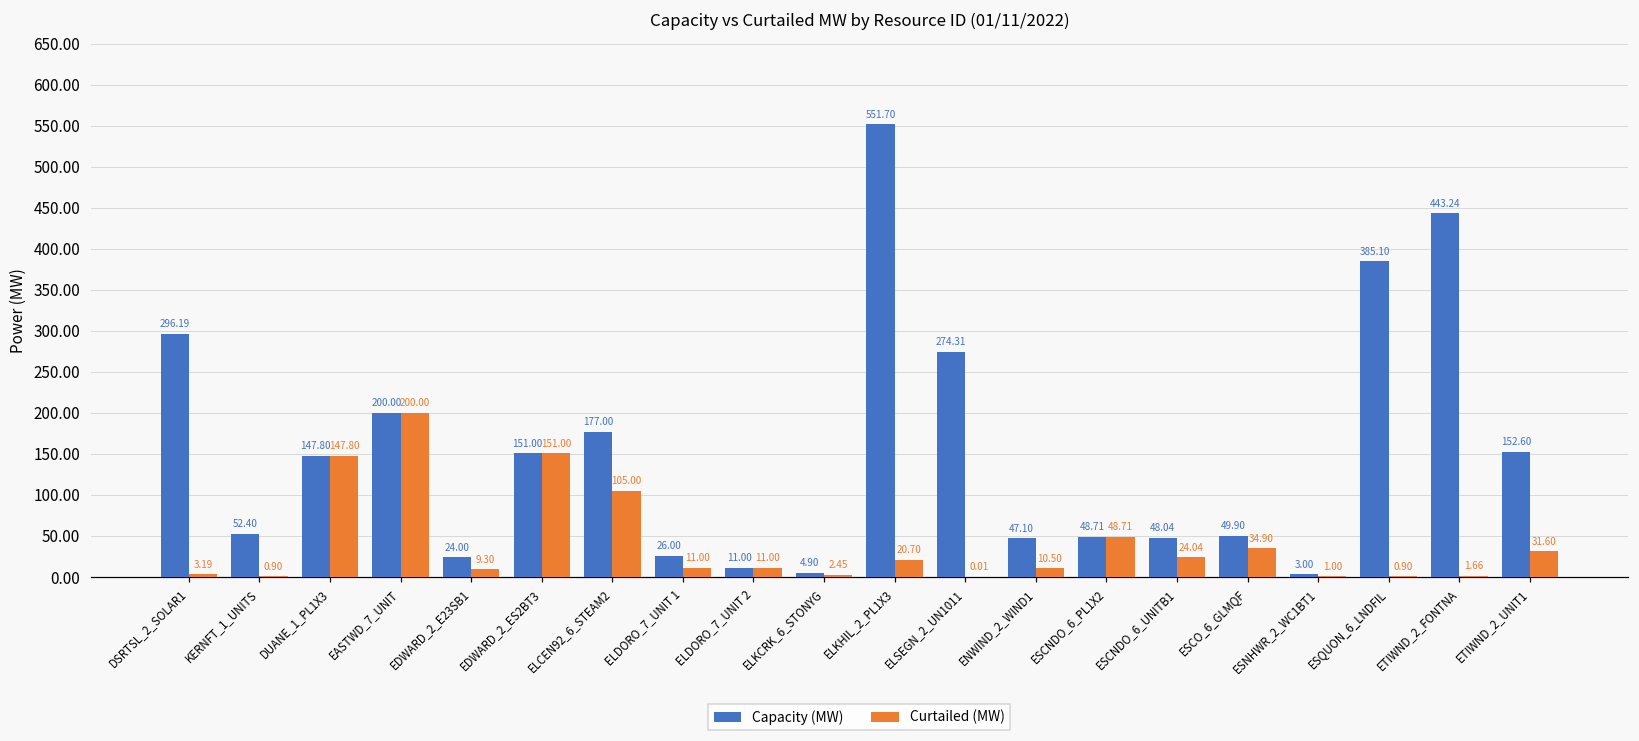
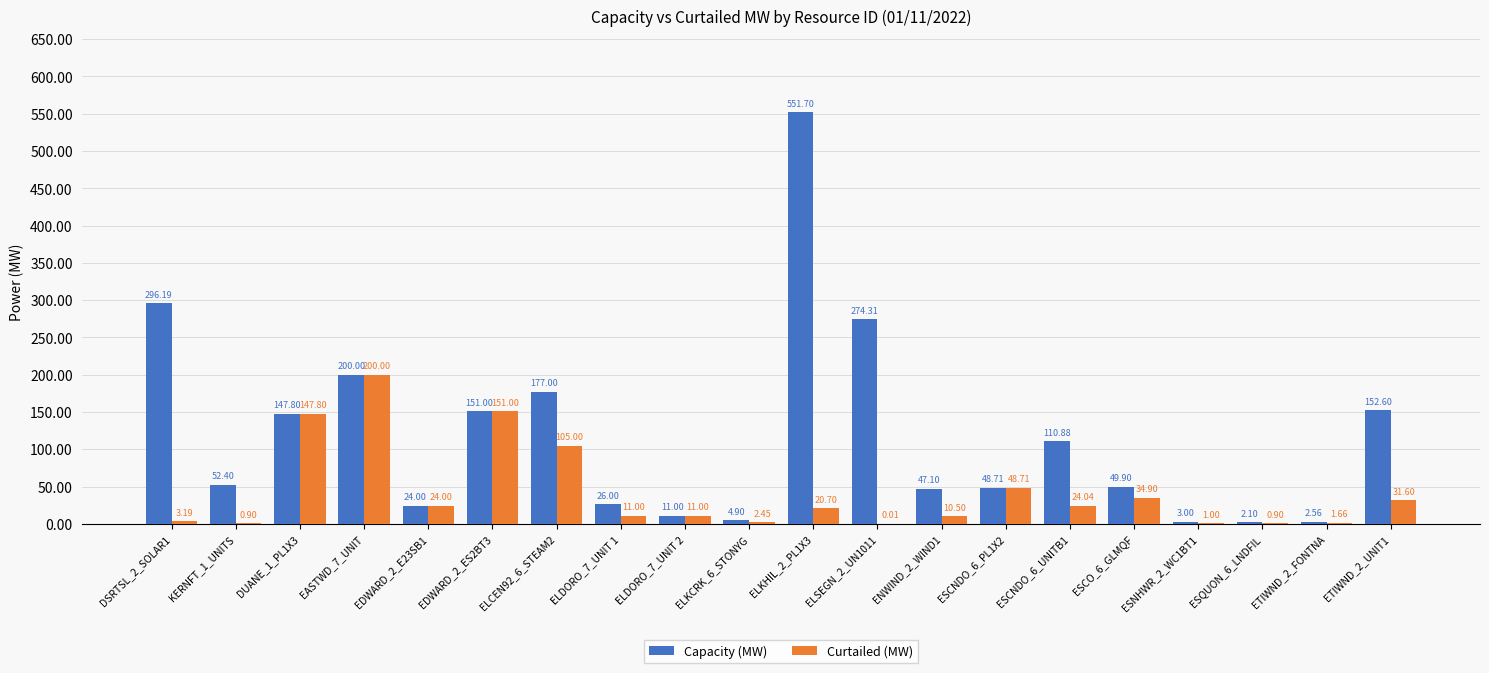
  {
    "Capacity (MW)": {
      "DSRTSL_2_SOLAR1": 296.19,
      "KERNFT_1_UNITS": 52.40,
      "DUANE_1_PL1X3": 147.80,
      "EASTWD_7_UNIT": 200.00,
      "EDWARD_2_E23SB1": 24.00,
      "EDWARD_2_ES2BT3": 151.00,
      "ELCEN92_6_STEAM2": 177.00,
      "ELDORO_7_UNIT 1": 26.00,
      "ELDORO_7_UNIT 2": 11.00,
      "ELKCRK_6_STONYG": 4.90,
      "ELKHIL_2_PL1X3": 551.70,
      "ELSEGN_2_UN1011": 274.31,
      "ENWIND_2_WIND1": 47.10,
      "ESCNDO_6_PL1X2": 48.71,
-     "ESCNDO_6_UNITB1": 48.04,
+     "ESCNDO_6_UNITB1": 110.88,
      "ESCO_6_GLMQF": 49.90,
      "ESNHWR_2_WC1BT1": 3.00,
-     "ESQUON_6_LNDFIL": 385.10,
-     "ETIWND_2_FONTNA": 443.24,
+     "ESQUON_6_LNDFIL": 2.10,
+     "ETIWND_2_FONTNA": 2.56,
      "ETIWND_2_UNIT1": 152.60
    },
    "Curtailed (MW)": {
      "DSRTSL_2_SOLAR1": 3.19,
      "KERNFT_1_UNITS": 0.90,
      "DUANE_1_PL1X3": 147.80,
      "EASTWD_7_UNIT": 200.00,
-     "EDWARD_2_E23SB1": 9.30,
+     "EDWARD_2_E23SB1": 24.00,
      "EDWARD_2_ES2BT3": 151.00,
      "ELCEN92_6_STEAM2": 105.00,
      "ELDORO_7_UNIT 1": 11.00,
      "ELDORO_7_UNIT 2": 11.00,
      "ELKCRK_6_STONYG": 2.45,
      "ELKHIL_2_PL1X3": 20.70,
      "ELSEGN_2_UN1011": 0.01,
      "ENWIND_2_WIND1": 10.50,
      "ESCNDO_6_PL1X2": 48.71,
      "ESCNDO_6_UNITB1": 24.04,
      "ESCO_6_GLMQF": 34.90,
      "ESNHWR_2_WC1BT1": 1.00,
      "ESQUON_6_LNDFIL": 0.90,
      "ETIWND_2_FONTNA": 1.66,
      "ETIWND_2_UNIT1": 31.60
    }
  }
